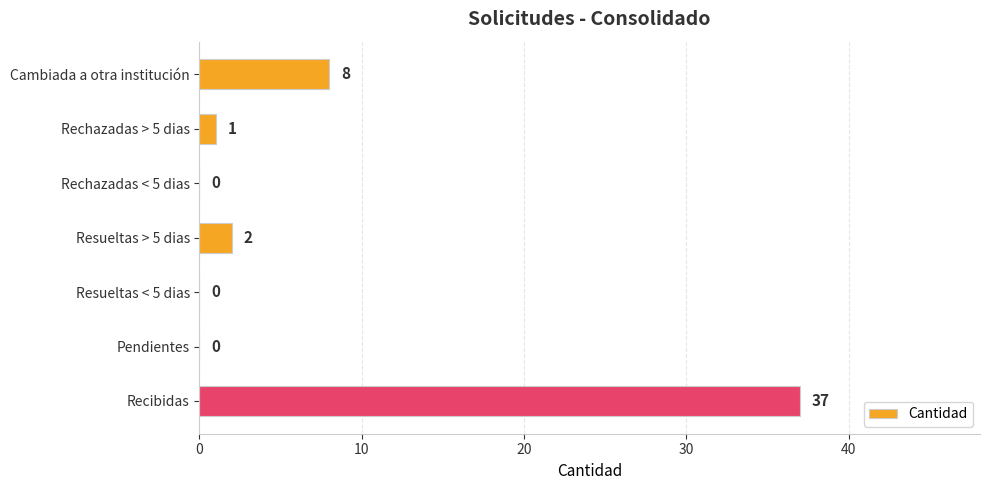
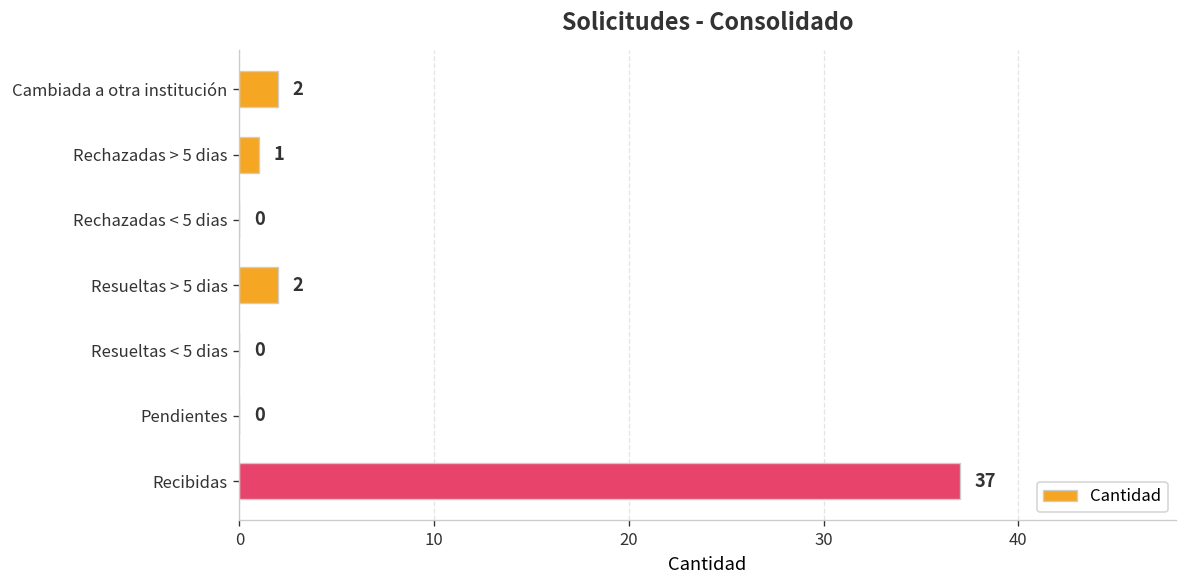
  {
-   "Cambiada a otra institución": 8,
+   "Cambiada a otra institución": 2,
    "Rechazadas > 5 dias": 1,
    "Rechazadas < 5 dias": 0,
    "Resueltas > 5 dias": 2,
    "Resueltas < 5 dias": 0,
    "Pendientes": 0,
    "Recibidas": 37
  }
